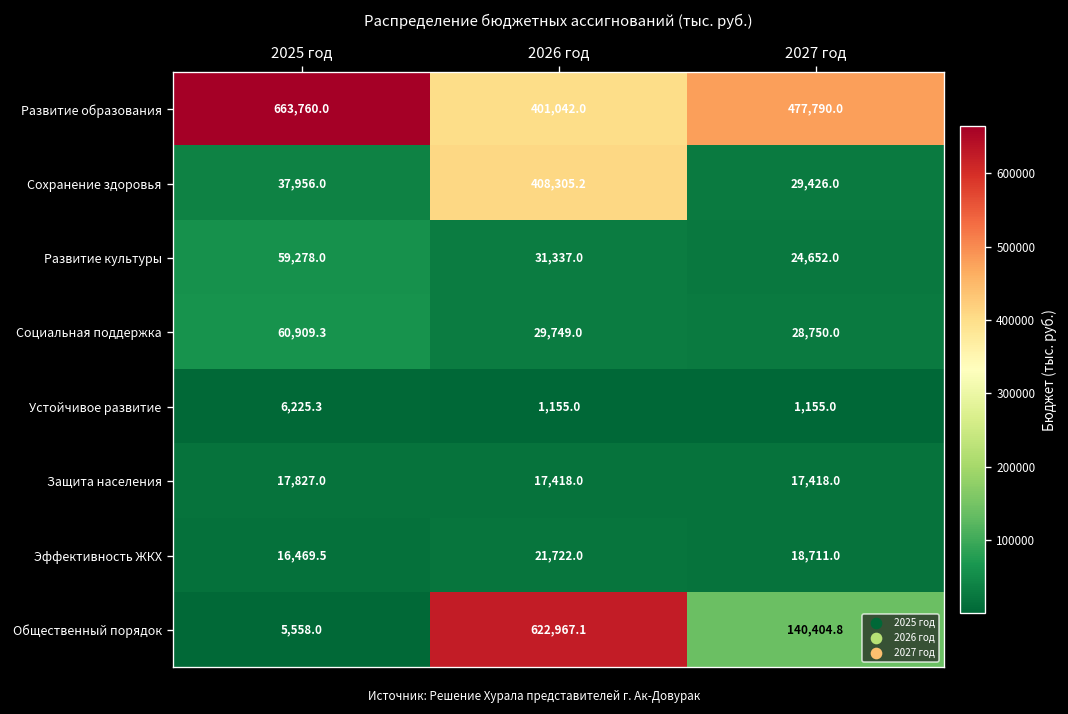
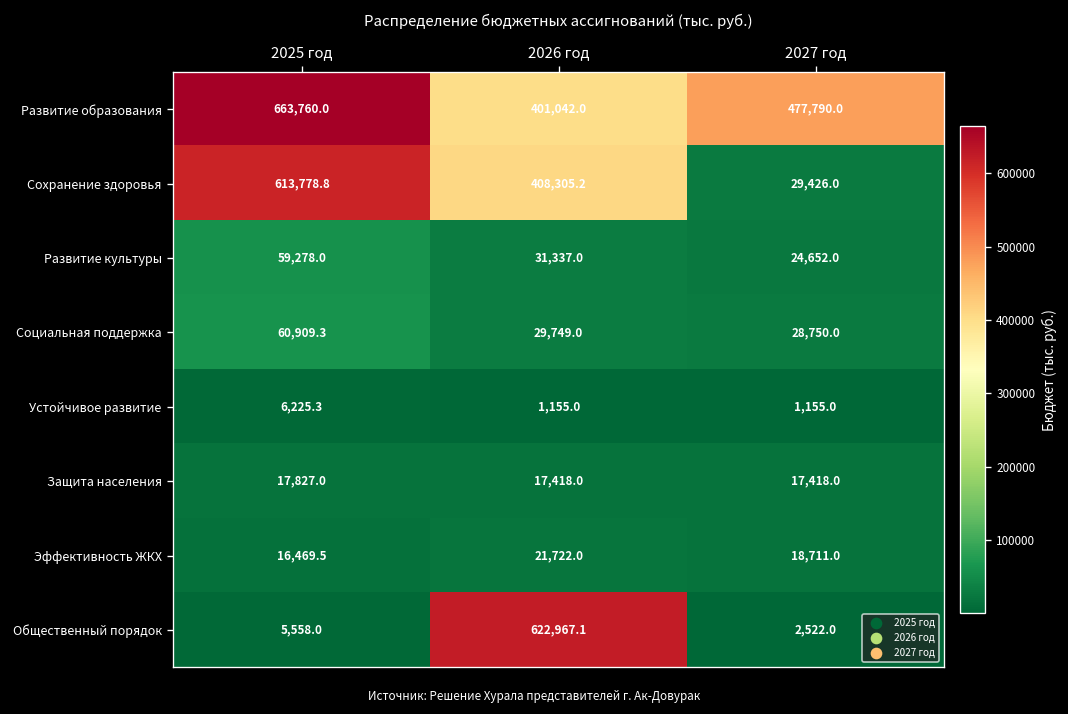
  {
    "Развитие образования": {
      "2025 год": "663,760.0",
      "2026 год": "401,042.0",
      "2027 год": "477,790.0"
    },
    "Сохранение здоровья": {
-     "2025 год": "37,956.0",
+     "2025 год": "613,778.8",
      "2026 год": "408,305.2",
      "2027 год": "29,426.0"
    },
    "Развитие культуры": {
      "2025 год": "59,278.0",
      "2026 год": "31,337.0",
      "2027 год": "24,652.0"
    },
    "Социальная поддержка": {
      "2025 год": "60,909.3",
      "2026 год": "29,749.0",
      "2027 год": "28,750.0"
    },
    "Устойчивое развитие": {
      "2025 год": "6,225.3",
      "2026 год": "1,155.0",
      "2027 год": "1,155.0"
    },
    "Защита населения": {
      "2025 год": "17,827.0",
      "2026 год": "17,418.0",
      "2027 год": "17,418.0"
    },
    "Эффективность ЖКХ": {
      "2025 год": "16,469.5",
      "2026 год": "21,722.0",
      "2027 год": "18,711.0"
    },
    "Общественный порядок": {
      "2025 год": "5,558.0",
      "2026 год": "622,967.1",
-     "2027 год": "140,404.8"
+     "2027 год": "2,522.0"
    }
  }
